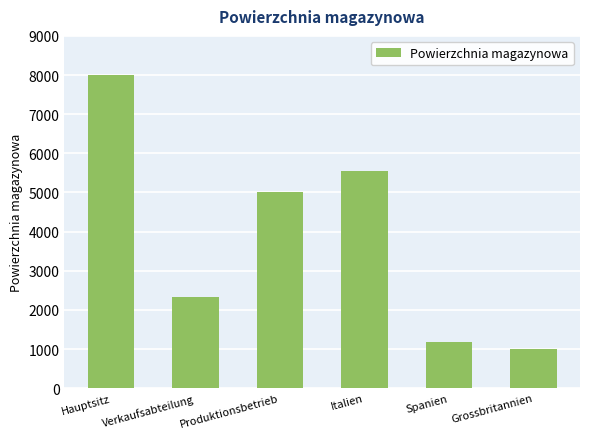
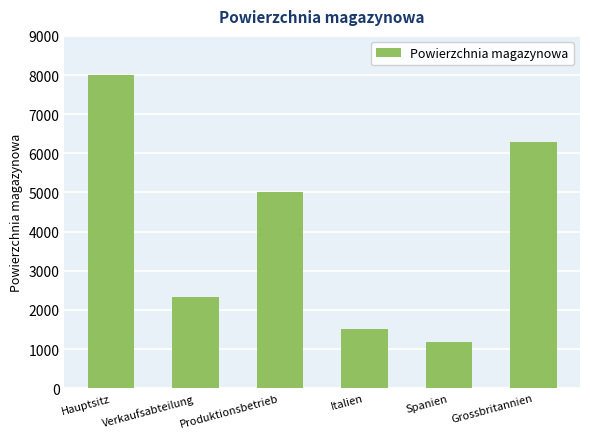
  {
    "Hauptsitz": 8000,
    "Verkaufsabteilung": 2300,
    "Produktionsbetrieb": 5000,
-   "Italien": 5500,
+   "Italien": 1500,
    "Spanien": 1200,
-   "Grossbritannien": 1000
+   "Grossbritannien": 6300
  }
